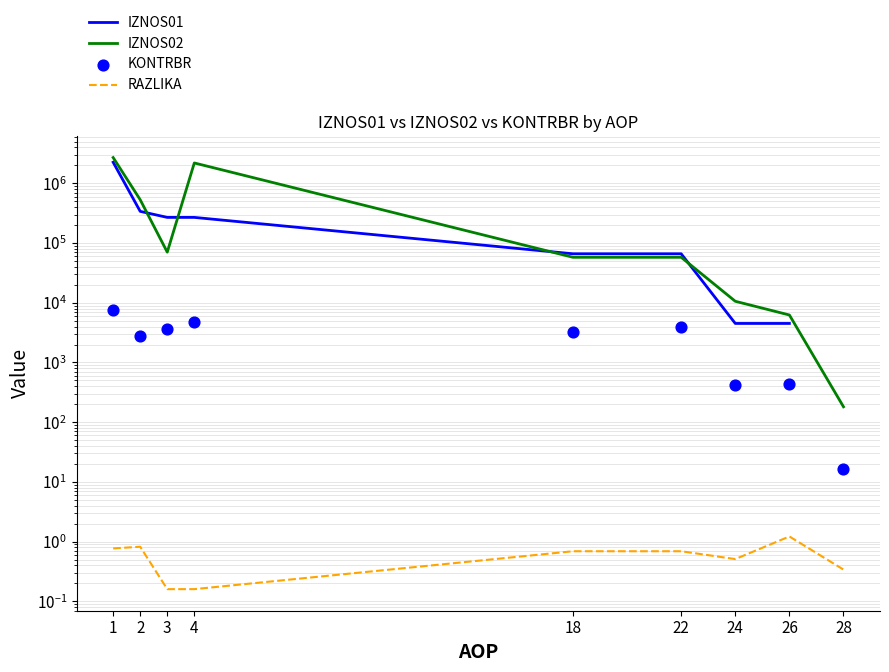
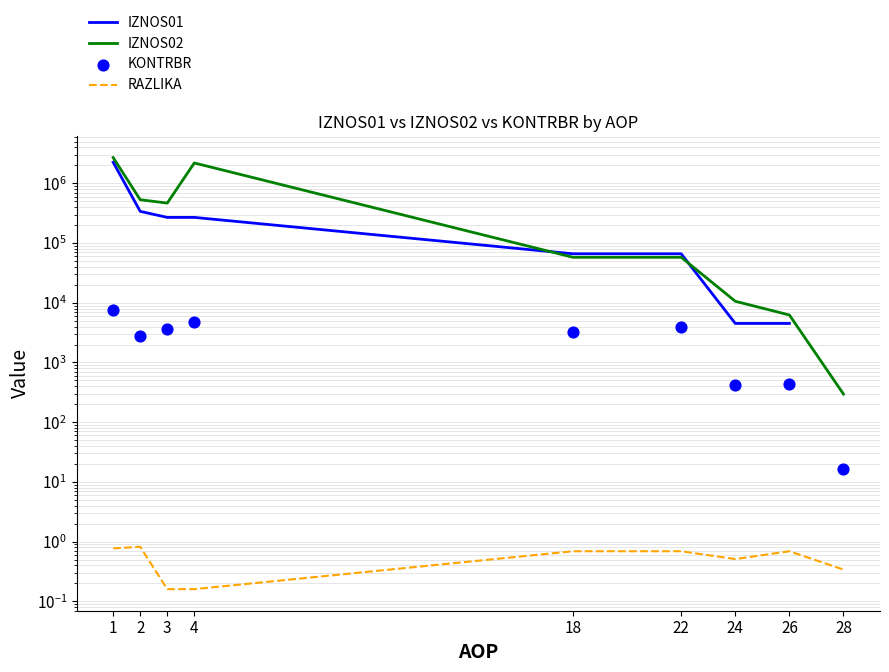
  {
    "IZNOS02": {
      "1": 3000000,
      "2": 500000,
-     "3": 70000,
+     "3": 500000,
      "4": 2200000,
      "18": 60000,
      "22": 60000,
      "24": 11000,
      "26": 6000,
-     "28": 180
+     "28": 300
    },
    "RAZLIKA": {
      "1": 0.8,
      "2": 0.8,
      "3": 0.16,
      "4": 0.16,
      "18": 0.7,
      "22": 0.7,
      "24": 0.5,
-     "26": 1.2,
+     "26": 0.7,
      "28": 0.3
    }
  }
